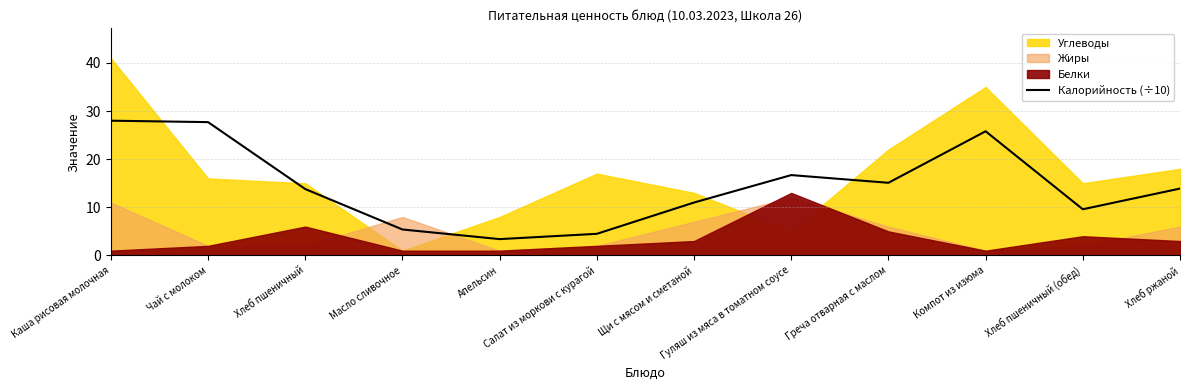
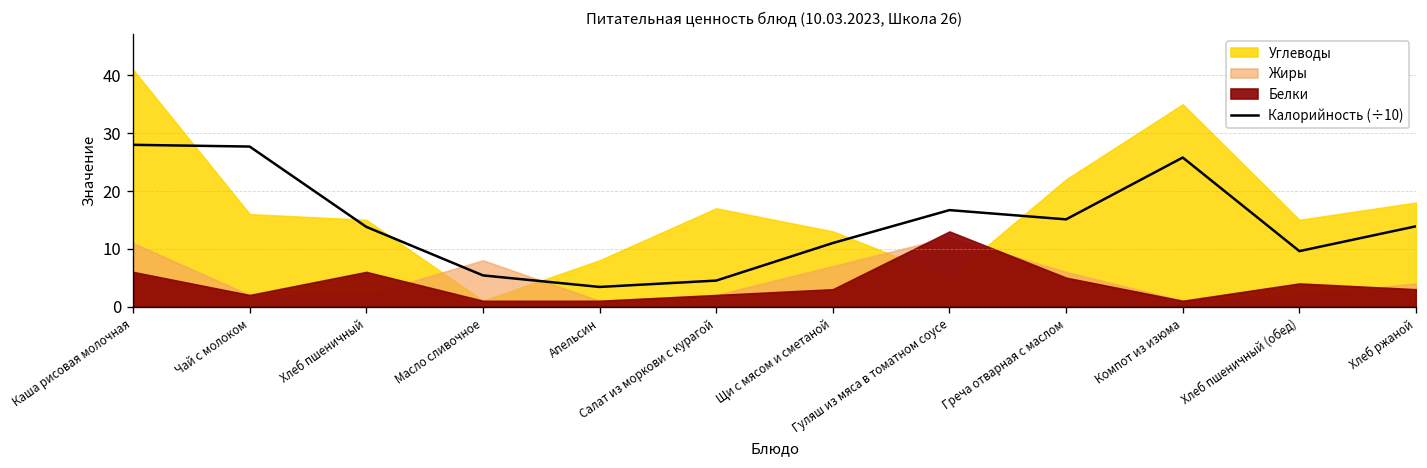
  {
    "Калорийность (÷10)": {
      "Каша рисовая молочная": 28,
      "Чай с молоком": 28,
      "Хлеб пшеничный": 14,
      "Масло сливочное": 5,
      "Апельсин": 3,
      "Салат из моркови с курагой": 5,
      "Щи с мясом и сметаной": 11,
      "Гуляш из мяса в томатном соусе": 17,
      "Греча отварная с маслом": 15,
      "Компот из изюма": 26,
      "Хлеб пшеничный (обед)": 10,
      "Хлеб ржаной": 14
    },
    "Углеводы": {
      "Каша рисовая молочная": 41,
      "Чай с молоком": 16,
      "Хлеб пшеничный": 15,
      "Апельсин": 8,
      "Салат из моркови с курагой": 17,
      "Щи с мясом и сметаной": 13,
      "Гуляш из мяса в томатном соусе": 5,
      "Греча отварная с маслом": 22,
      "Компот из изюма": 35,
      "Хлеб пшеничный (обед)": 15,
      "Хлеб ржаной": 18
    },
    "Жиры": {
      "Каша рисовая молочная": 11,
      "Хлеб пшеничный": 2,
      "Масло сливочное": 8,
      "Щи с мясом и сметаной": 7,
      "Гуляш из мяса в томатном соусе": 12,
      "Греча отварная с маслом": 6,
      "Хлеб пшеничный (обед)": 2,
-     "Хлеб ржаной": 6
+     "Хлеб ржаной": 4
    },
    "Белки": {
-     "Каша рисовая молочная": 1,
+     "Каша рисовая молочная": 6,
      "Хлеб пшеничный": 6,
      "Щи с мясом и сметаной": 3,
      "Гуляш из мяса в томатном соусе": 13,
      "Греча отварная с маслом": 5,
      "Хлеб пшеничный (обед)": 4,
      "Хлеб ржаной": 3
    }
  }
